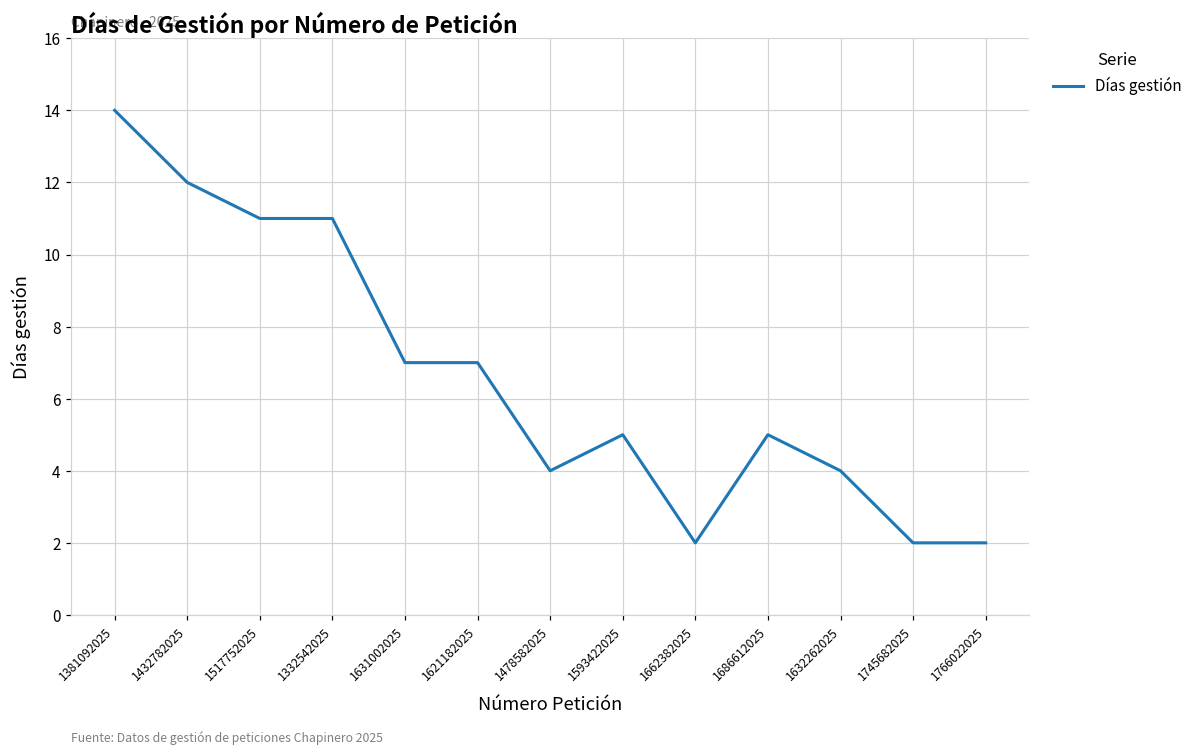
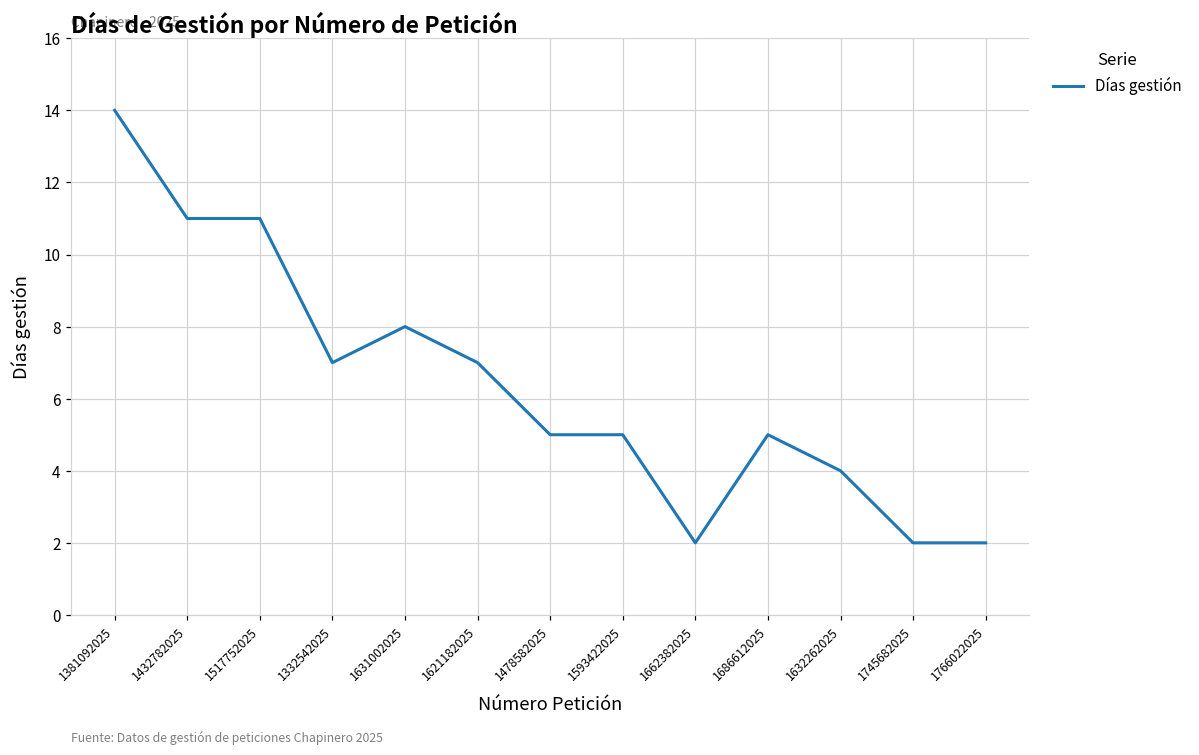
  {
    "1381092025": 14,
-   "1432782025": 12,
+   "1432782025": 11,
    "1517752025": 11,
-   "1332542025": 11,
-   "1631002025": 7,
+   "1332542025": 7,
+   "1631002025": 8,
    "1621182025": 7,
-   "1478582025": 4,
+   "1478582025": 5,
    "1593422025": 5,
    "1662382025": 2,
    "1686612025": 5,
    "1632262025": 4,
    "1745682025": 2,
    "1766022025": 2
  }
